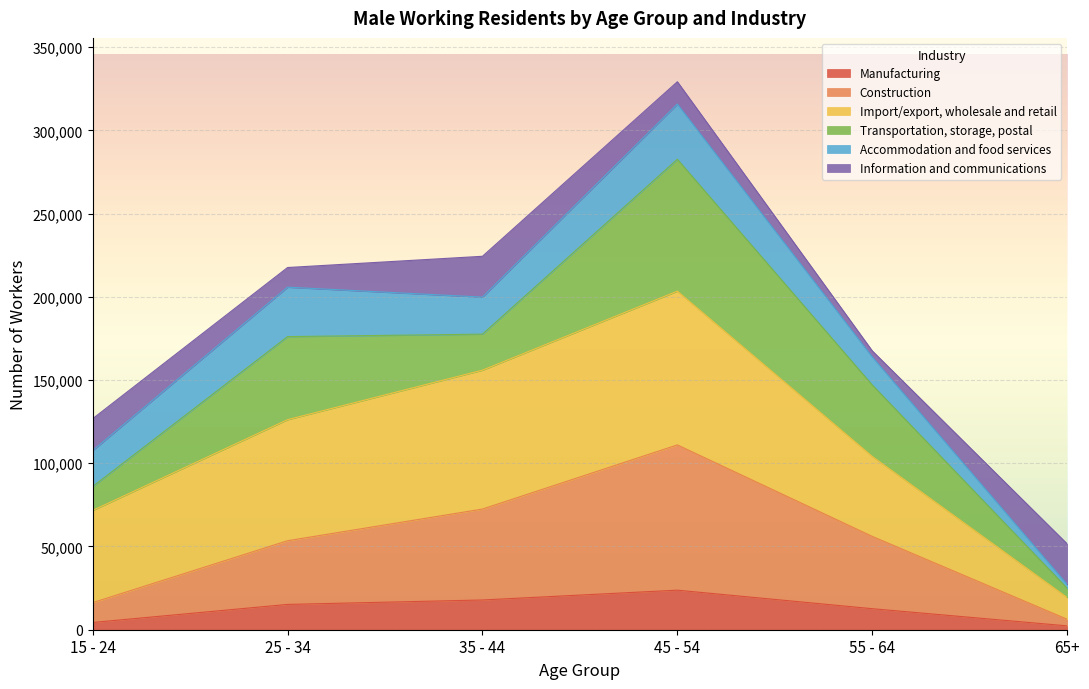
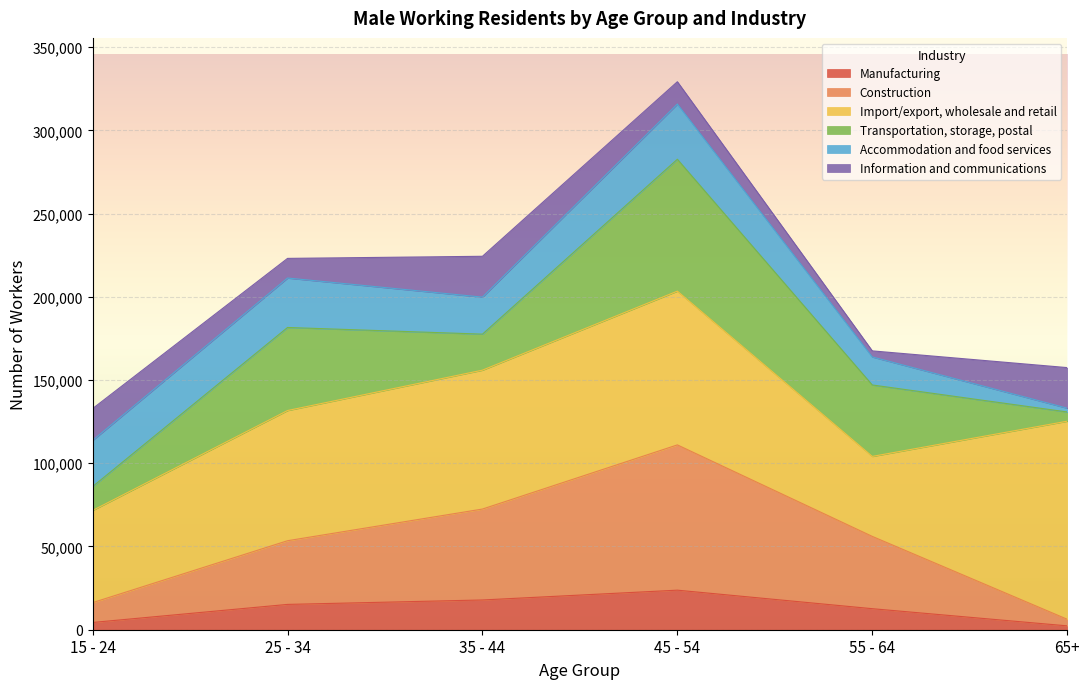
  {
    "Import/export, wholesale and retail": {
      "15 - 24": "55,000",
-     "25 - 34": "73,000",
+     "25 - 34": "78,000",
      "35 - 44": "83,000",
      "45 - 54": "92,000",
      "55 - 64": "48,000",
-     "65+": "13,000"
+     "65+": "119,000"
    },
    "Transportation, storage, postal": {
      "15 - 24": "14,000",
      "25 - 34": "50,000",
      "35 - 44": "22,000",
      "45 - 54": "79,000",
      "55 - 64": "43,000",
      "65+": "6,000"
    },
    "Accommodation and food services": {
-     "15 - 24": "22,000",
+     "15 - 24": "28,000",
      "25 - 34": "30,000",
      "35 - 44": "22,000",
      "45 - 54": "33,000",
      "55 - 64": "17,000",
      "65+": "2,000"
    },
    "Information and communications": {
      "15 - 24": "19,000",
      "25 - 34": "12,000",
      "35 - 44": "25,000",
      "45 - 54": "13,000",
      "55 - 64": "4,000",
      "65+": "24,000"
    }
  }
